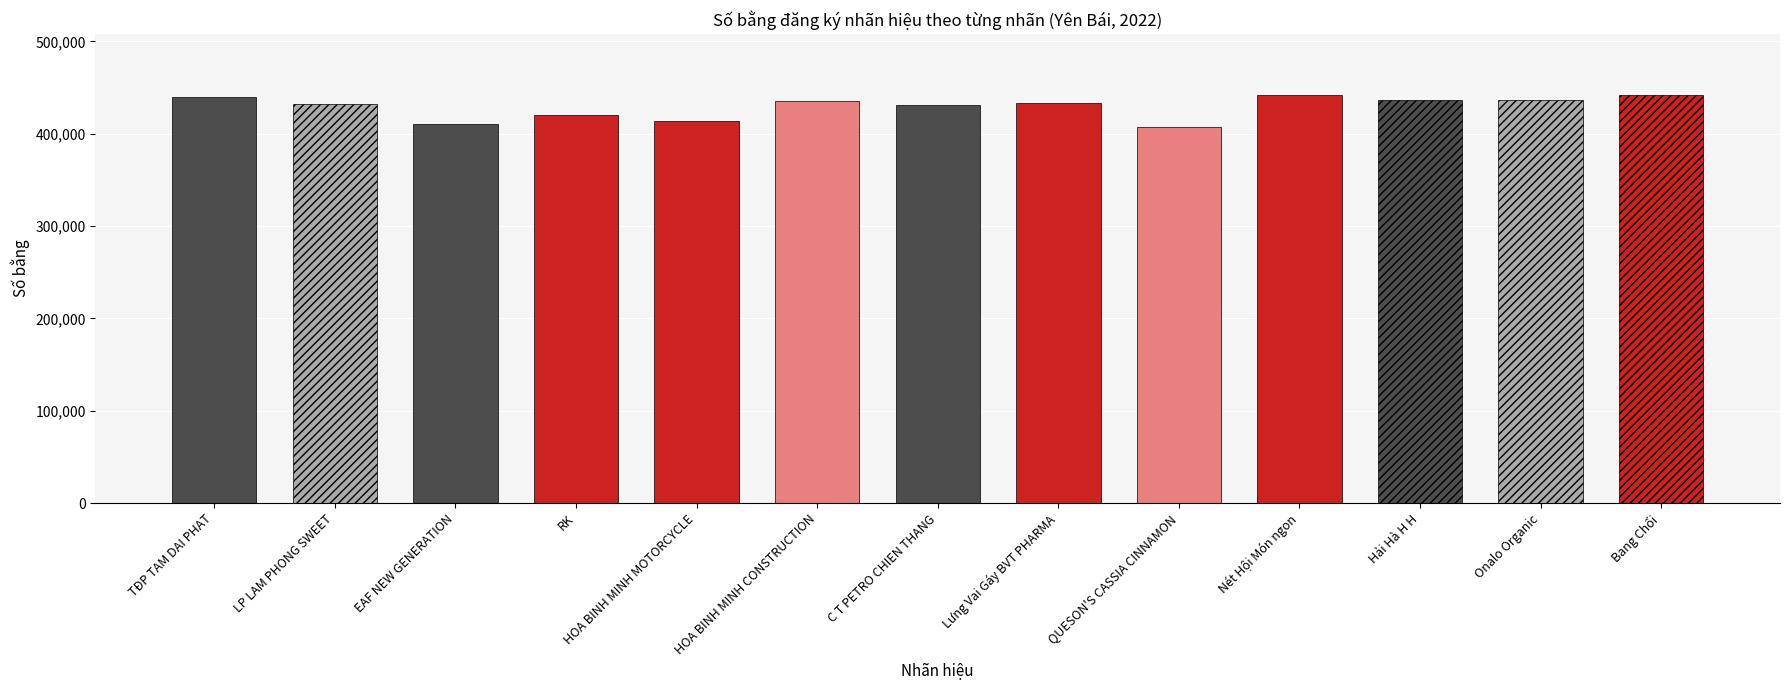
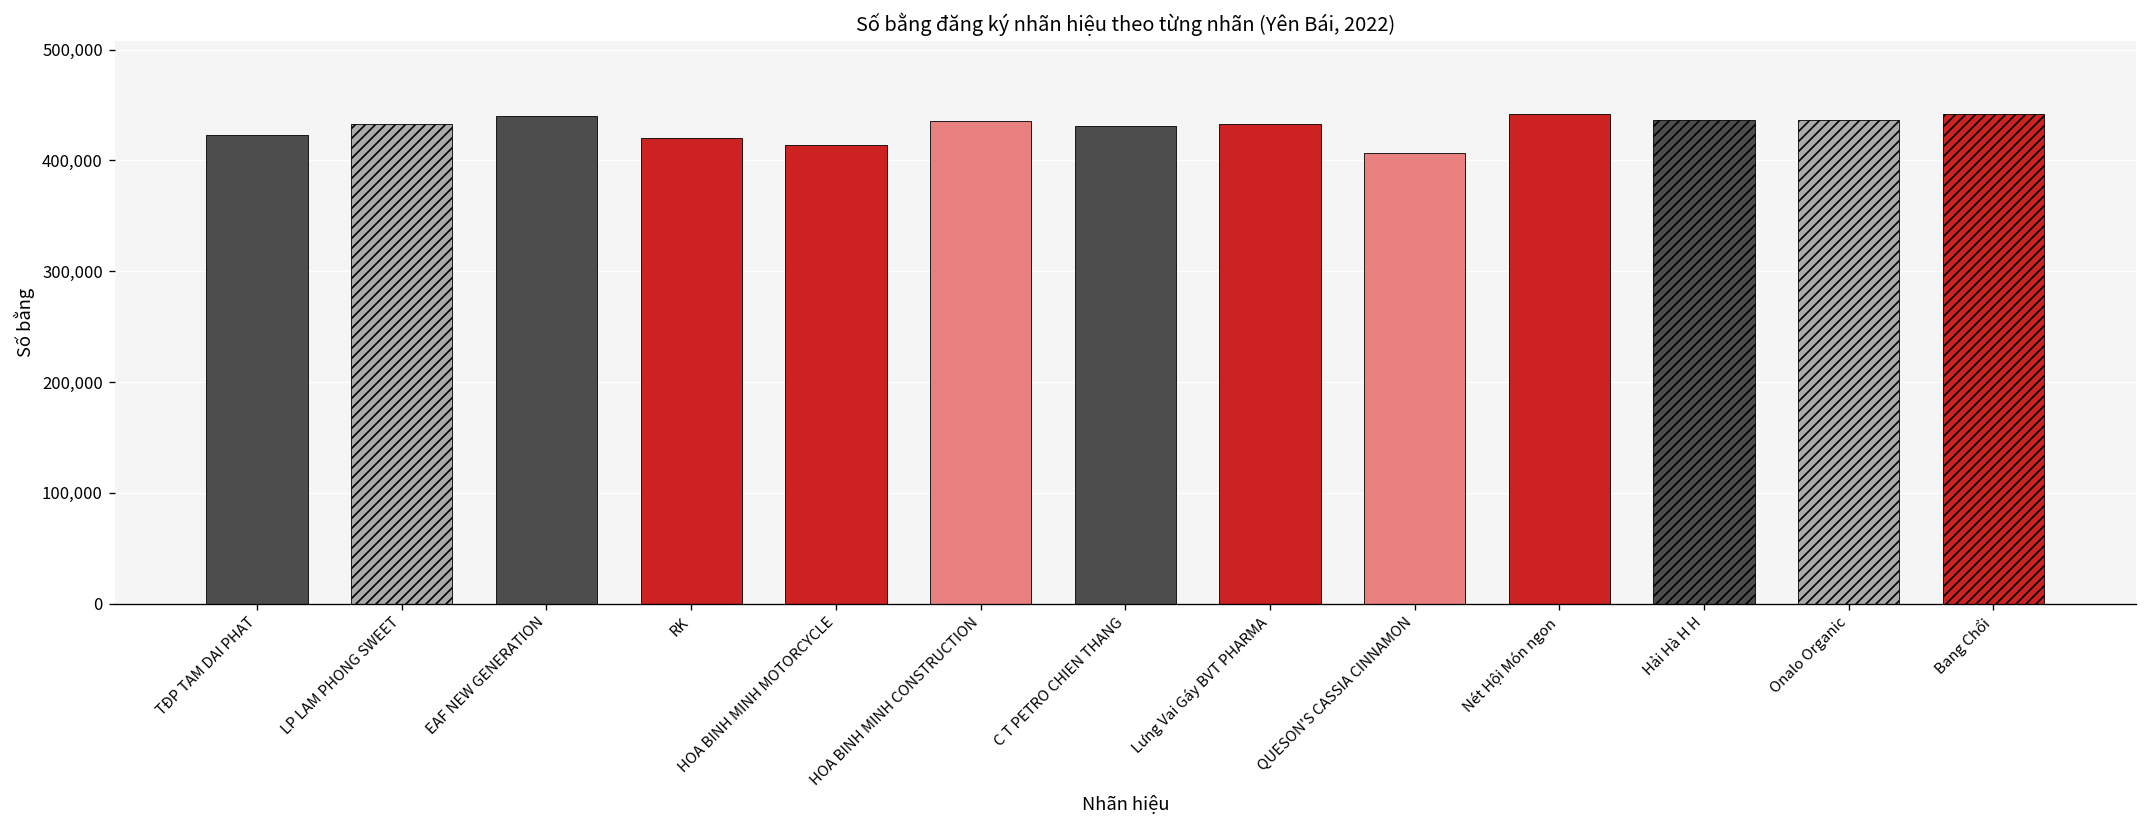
  {
-   "TĐP TAM DAI PHAT": "440,000",
+   "TĐP TAM DAI PHAT": "420,000",
    "LP LAM PHONG SWEET": "430,000",
-   "EAF NEW GENERATION": "410,000",
+   "EAF NEW GENERATION": "440,000",
    "RK": "420,000",
    "HOA BINH MINH MOTORCYCLE": "410,000",
    "HOA BINH MINH CONSTRUCTION": "440,000",
    "C T PETRO CHIEN THANG": "430,000",
    "Lưng Vai Gáy BVT PHARMA": "430,000",
    "QUESON'S CASSIA CINNAMON": "410,000",
    "Nét Hội Món ngon": "440,000",
    "Hải Hà H H": "440,000",
    "Onalo Organic": "440,000",
    "Bang Chổi": "440,000"
  }
